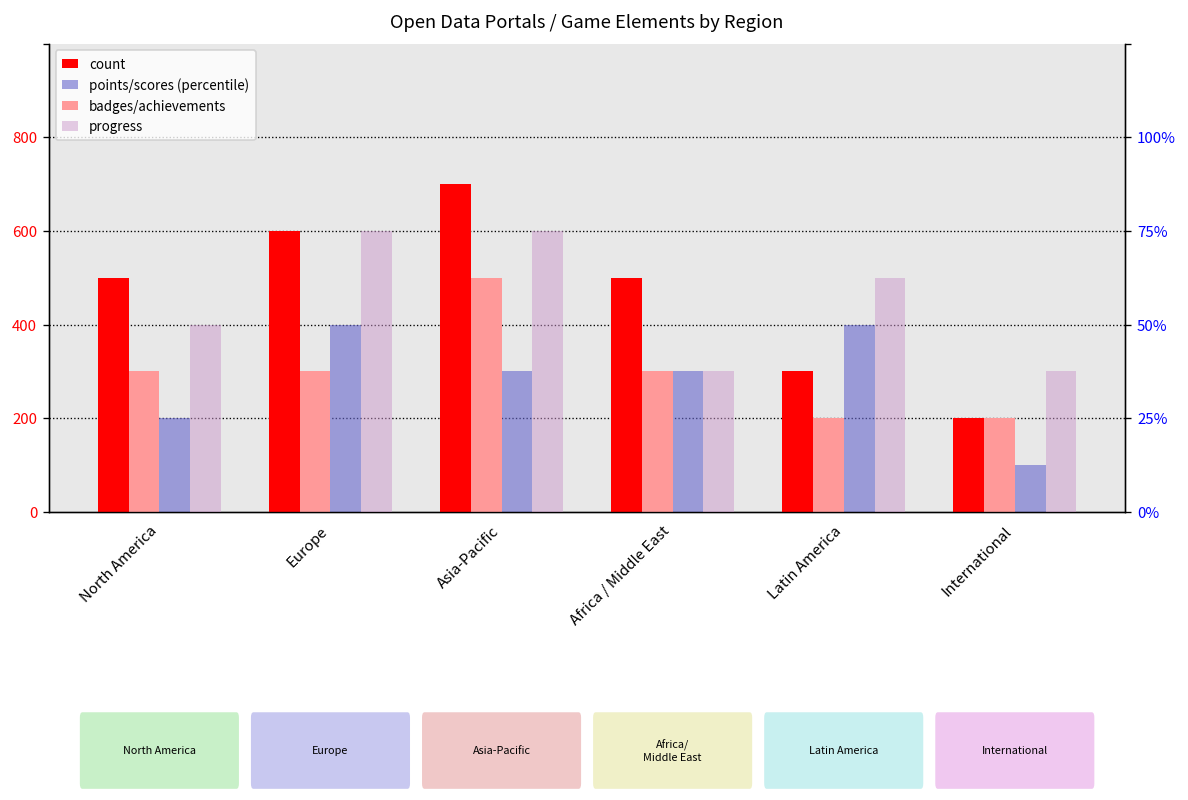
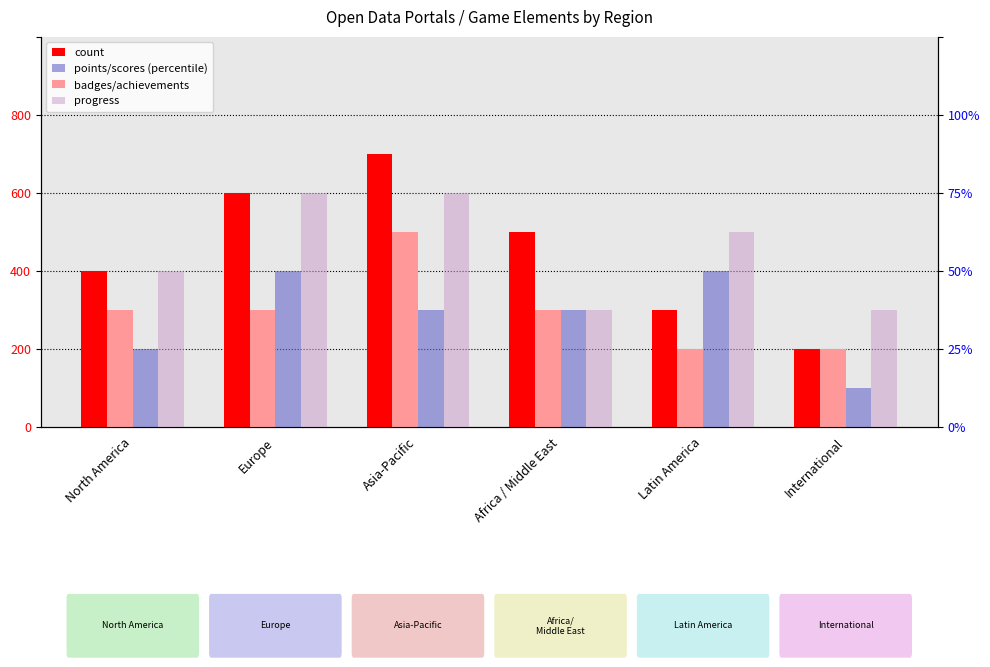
  {
    "count": {
-     "North America": "500",
+     "North America": "400",
      "Europe": "600",
      "Asia-Pacific": "700",
      "Africa / Middle East": "500",
      "Latin America": "300",
      "International": "200"
    },
    "progress": {
      "North America": "50%",
      "Europe": "75%",
      "Asia-Pacific": "75%",
      "Africa / Middle East": "38%",
      "Latin America": "63%",
      "International": "38%"
    }
  }
